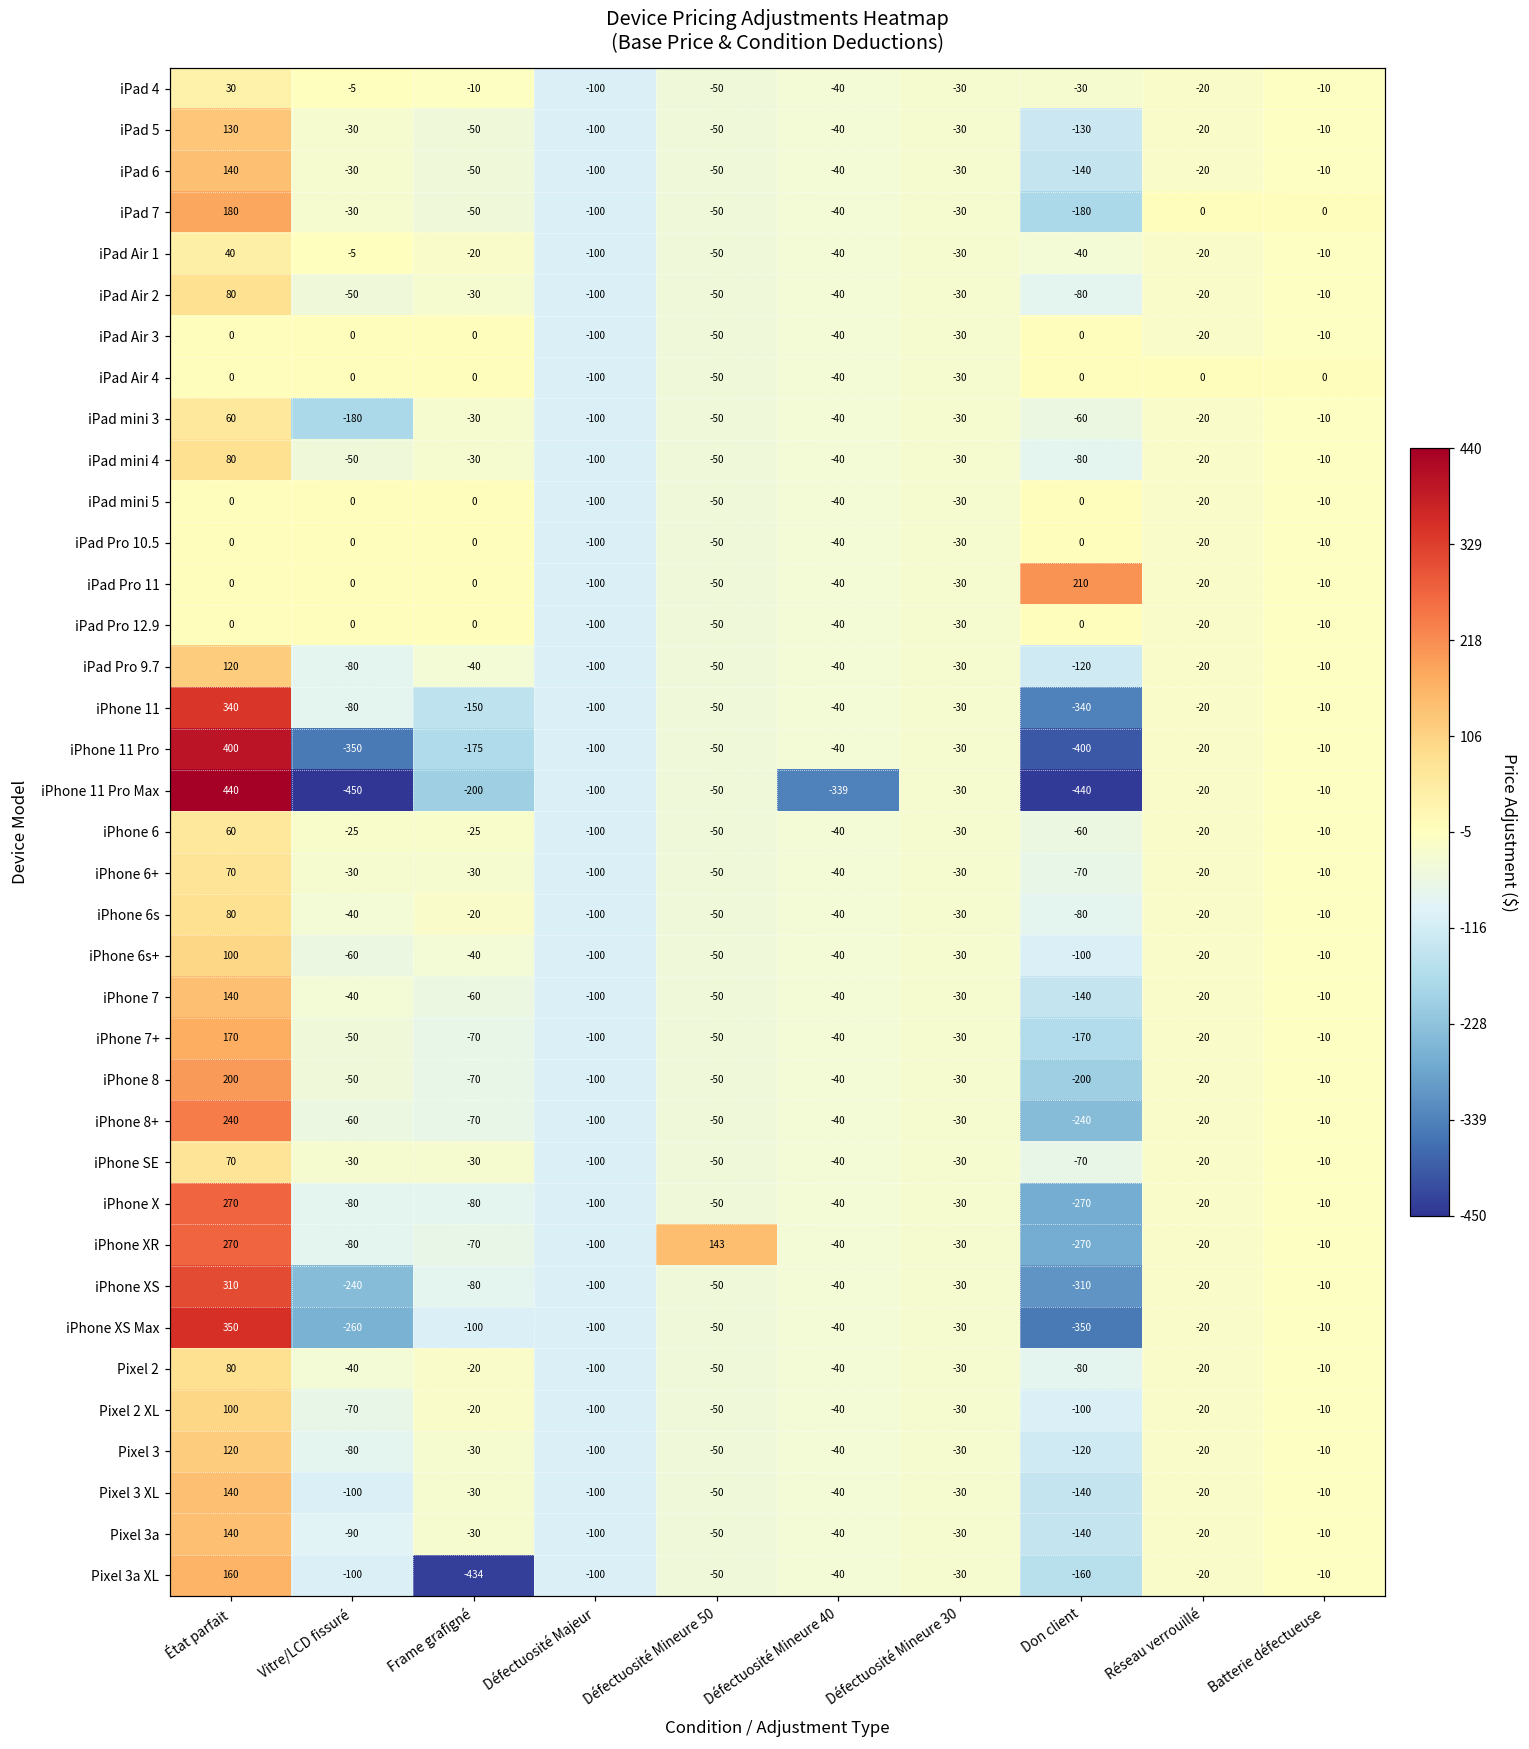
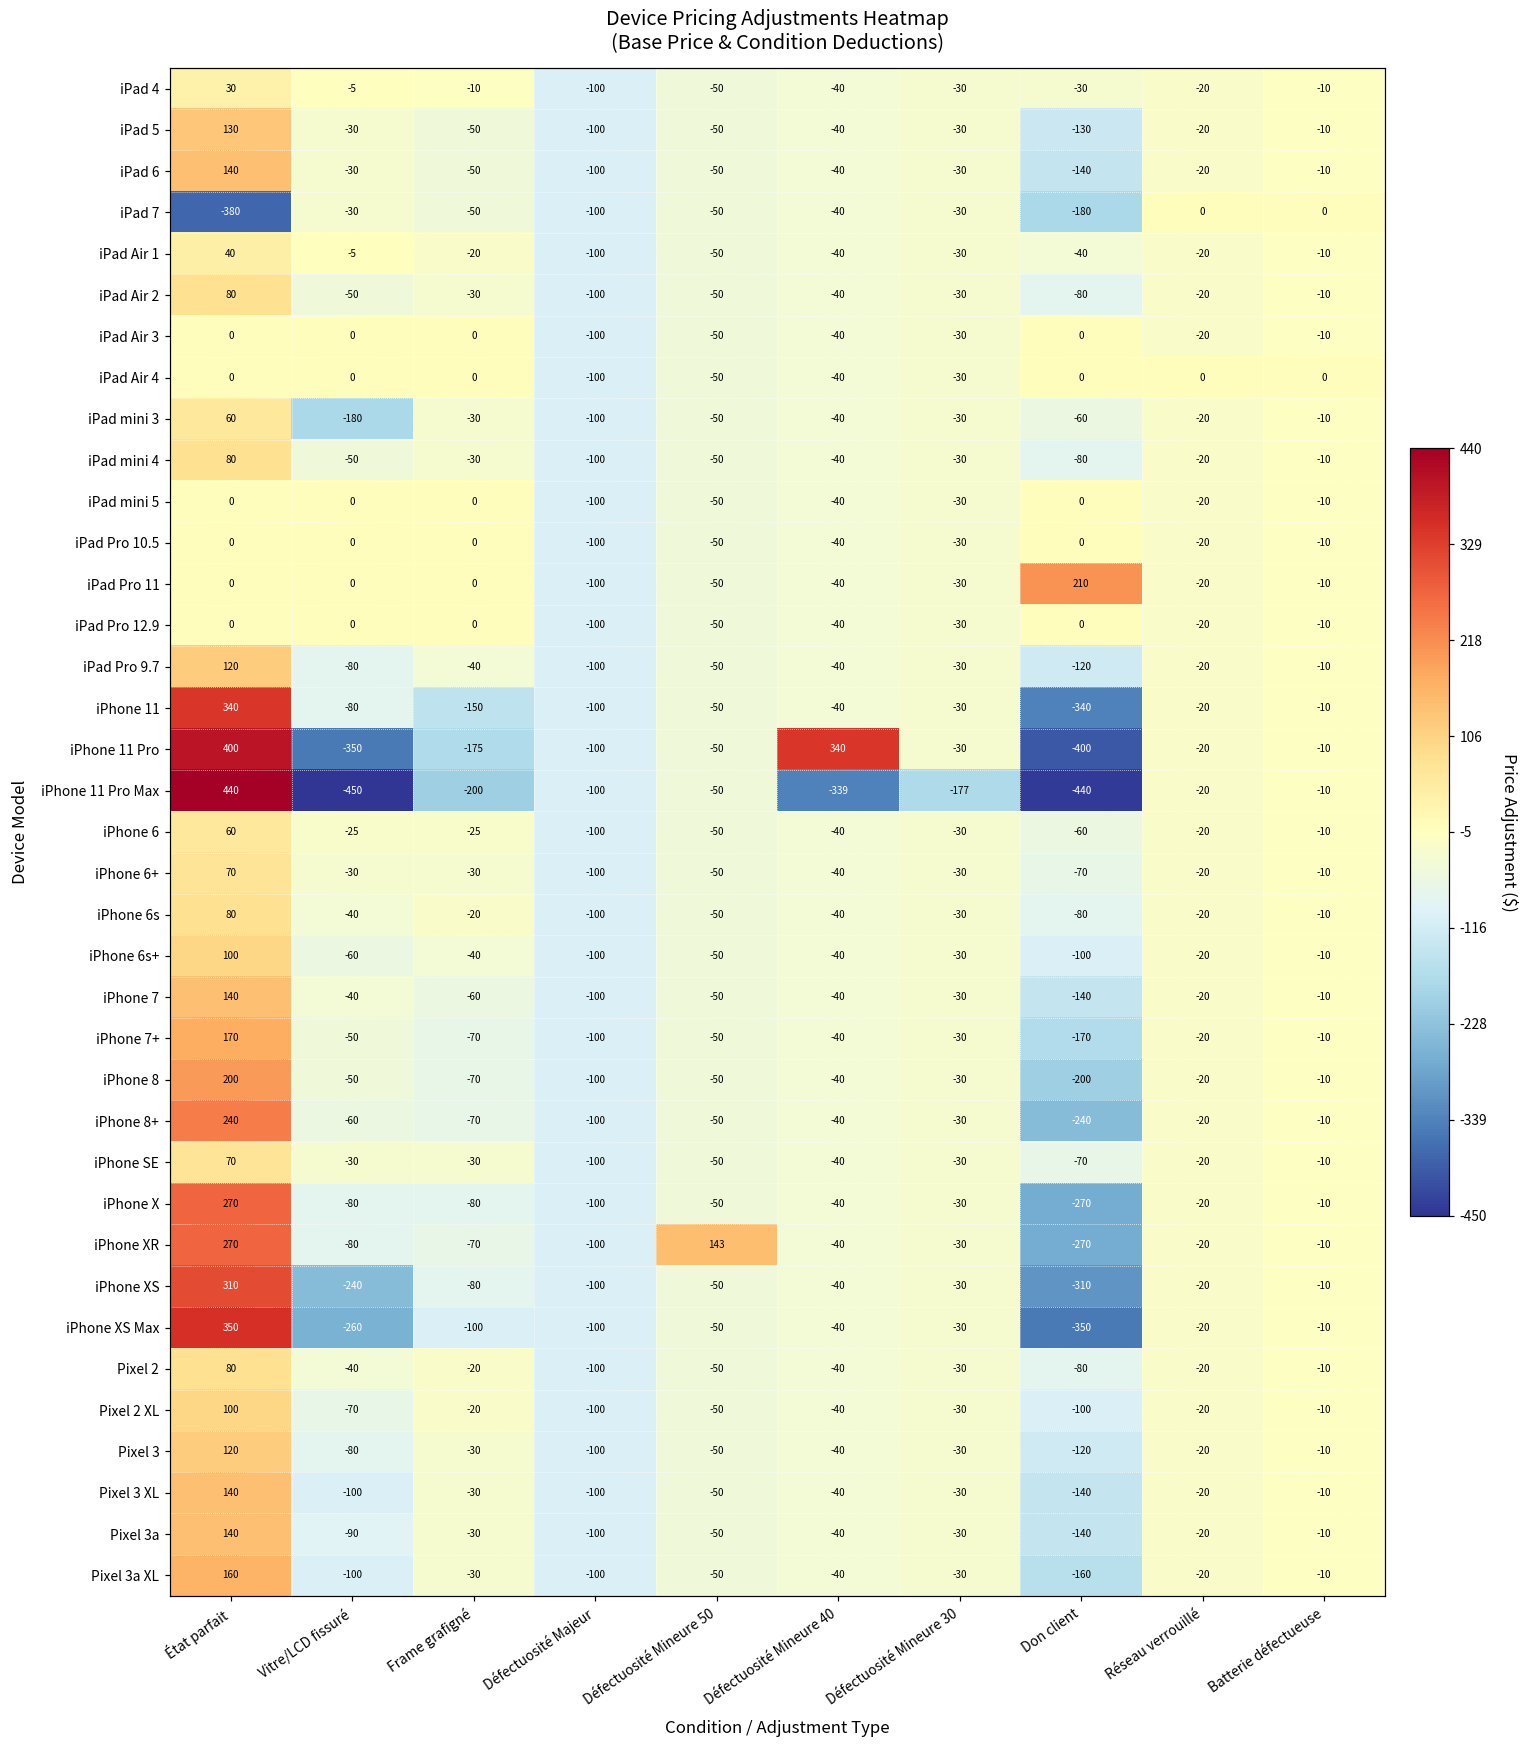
  {
    "iPad 7": {
-     "État parfait": 180,
+     "État parfait": -380,
      "Vitre/LCD fissuré": -30,
      "Frame grafigné": -50,
      "Défectuosité Majeur": -100,
      "Défectuosité Mineure 50": -50,
      "Défectuosité Mineure 40": -40,
      "Défectuosité Mineure 30": -30,
      "Don client": -180,
      "Réseau verrouillé": 0,
      "Batterie défectueuse": 0
    },
    "iPhone 11 Pro": {
      "État parfait": 400,
      "Vitre/LCD fissuré": -350,
      "Frame grafigné": -175,
      "Défectuosité Majeur": -100,
      "Défectuosité Mineure 50": -50,
-     "Défectuosité Mineure 40": -40,
+     "Défectuosité Mineure 40": 340,
      "Défectuosité Mineure 30": -30,
      "Don client": -400,
      "Réseau verrouillé": -20,
      "Batterie défectueuse": -10
    },
    "iPhone 11 Pro Max": {
      "État parfait": 440,
      "Vitre/LCD fissuré": -450,
      "Frame grafigné": -200,
      "Défectuosité Majeur": -100,
      "Défectuosité Mineure 50": -50,
      "Défectuosité Mineure 40": -339,
-     "Défectuosité Mineure 30": -30,
+     "Défectuosité Mineure 30": -177,
      "Don client": -440,
      "Réseau verrouillé": -20,
      "Batterie défectueuse": -10
    },
    "Pixel 3a XL": {
      "État parfait": 160,
      "Vitre/LCD fissuré": -100,
-     "Frame grafigné": -434,
+     "Frame grafigné": -30,
      "Défectuosité Majeur": -100,
      "Défectuosité Mineure 50": -50,
      "Défectuosité Mineure 40": -40,
      "Défectuosité Mineure 30": -30,
      "Don client": -160,
      "Réseau verrouillé": -20,
      "Batterie défectueuse": -10
    }
  }
